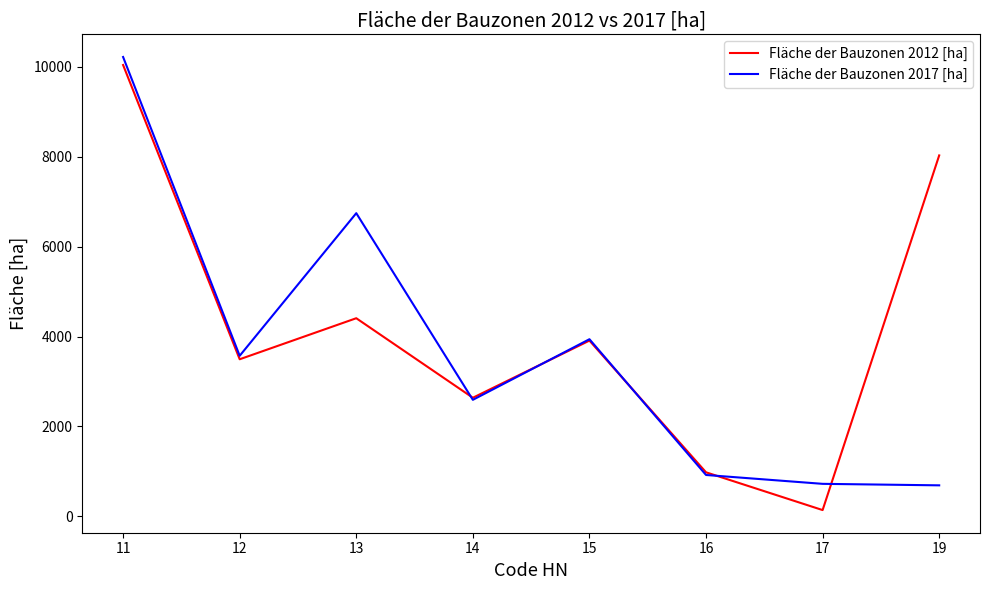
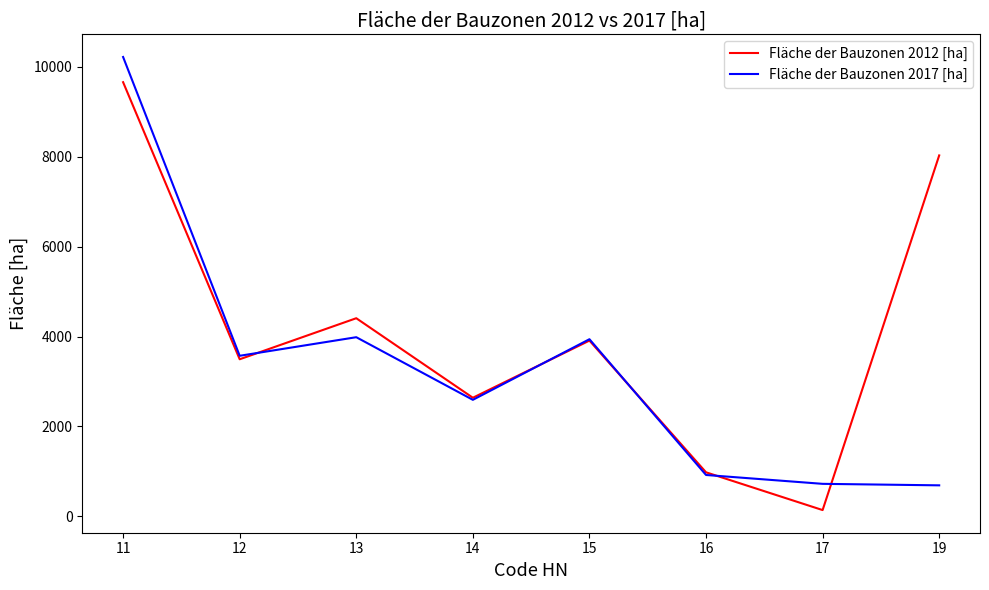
  {
    "Fläche der Bauzonen 2012 [ha]": {
-     "11": 10000,
+     "11": 9700,
      "12": 3500,
      "13": 4400,
      "16": 1000,
      "17": 100,
      "19": 8000
    },
    "Fläche der Bauzonen 2017 [ha]": {
      "11": 10200,
      "12": 3600,
-     "13": 6700,
+     "13": 4000,
      "16": 900,
      "17": 700,
      "19": 700
    }
  }
